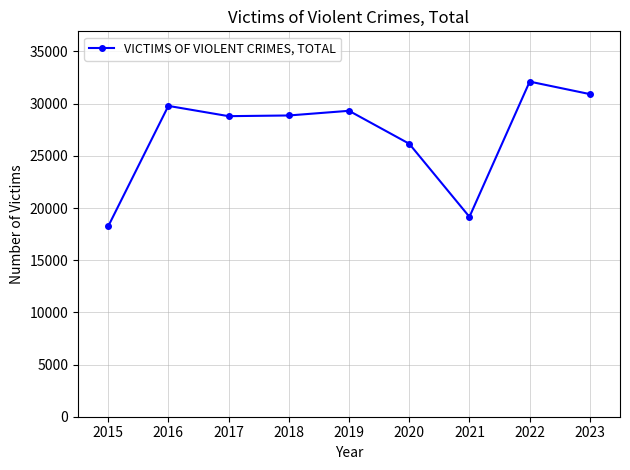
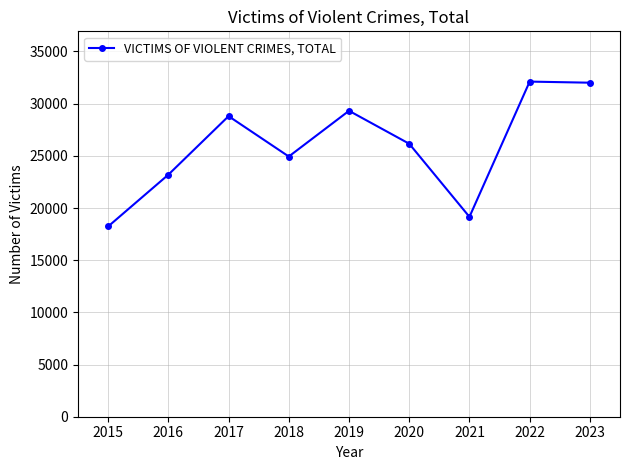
  {
    "2015": 18200,
-   "2016": 29800,
+   "2016": 23200,
    "2017": 28800,
-   "2018": 28900,
+   "2018": 24900,
    "2019": 29300,
    "2020": 26200,
    "2021": 19200,
    "2022": 32100,
-   "2023": 30900
+   "2023": 32000
  }
